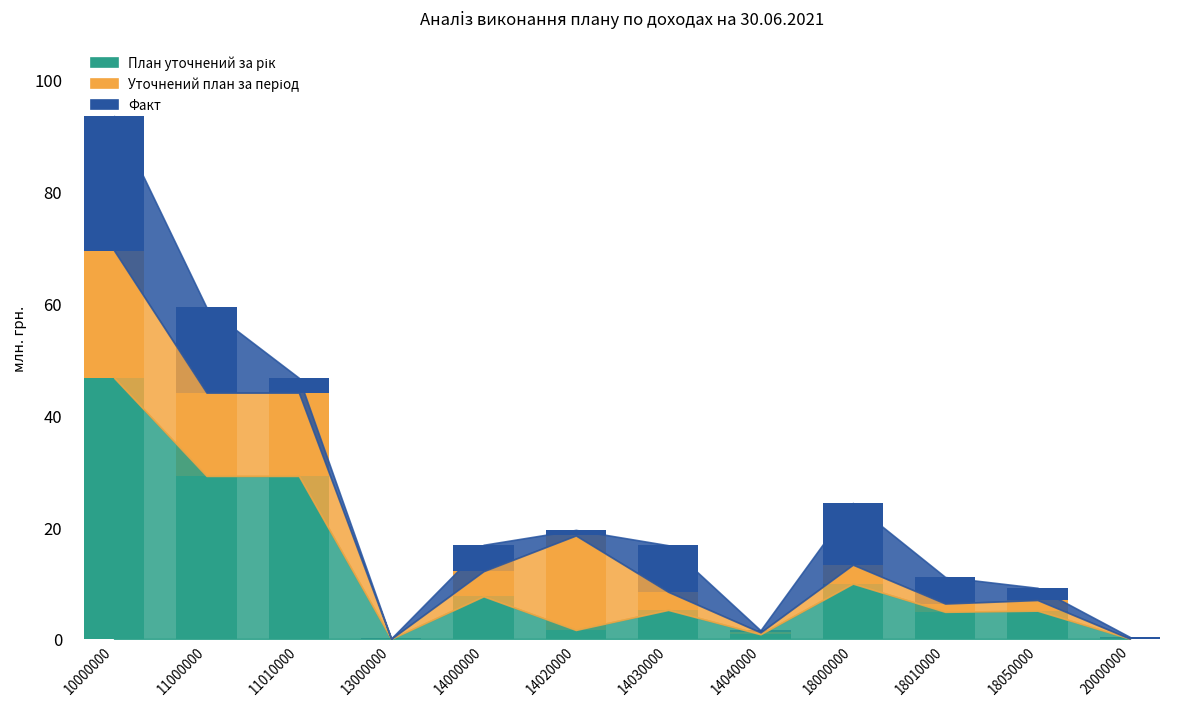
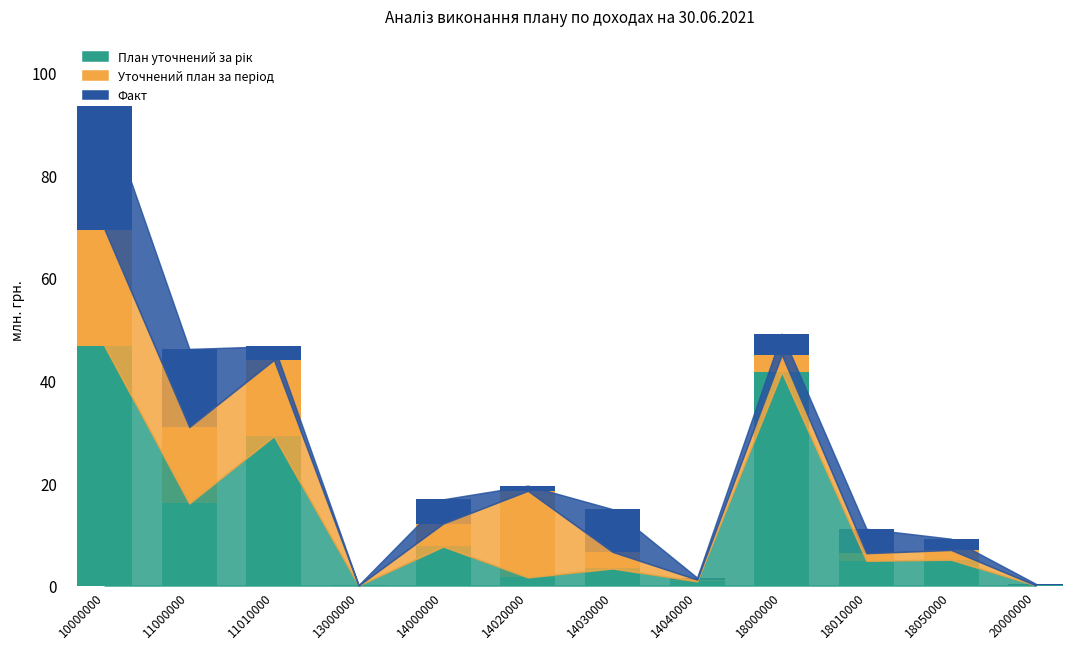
  {
    "План уточнений за рік": {
      "10000000": 47,
-     "11000000": 29,
+     "11000000": 16,
      "11010000": 29,
      "14000000": 8,
      "14020000": 2,
-     "14030000": 5,
+     "14030000": 3,
      "14040000": 1,
-     "18000000": 10,
+     "18000000": 42,
      "18010000": 5,
      "18050000": 5
    },
    "Уточнений план за період": {
      "10000000": 23,
      "11000000": 15,
      "11010000": 15,
      "14000000": 4,
      "14020000": 17,
      "14030000": 3,
      "18000000": 3,
      "18010000": 1,
      "18050000": 2
    },
    "Факт": {
      "10000000": 24,
      "11000000": 15,
      "11010000": 3,
      "14000000": 5,
      "14020000": 1,
      "14030000": 8,
-     "18000000": 11,
+     "18000000": 4,
      "18010000": 5,
      "18050000": 2
    }
  }
